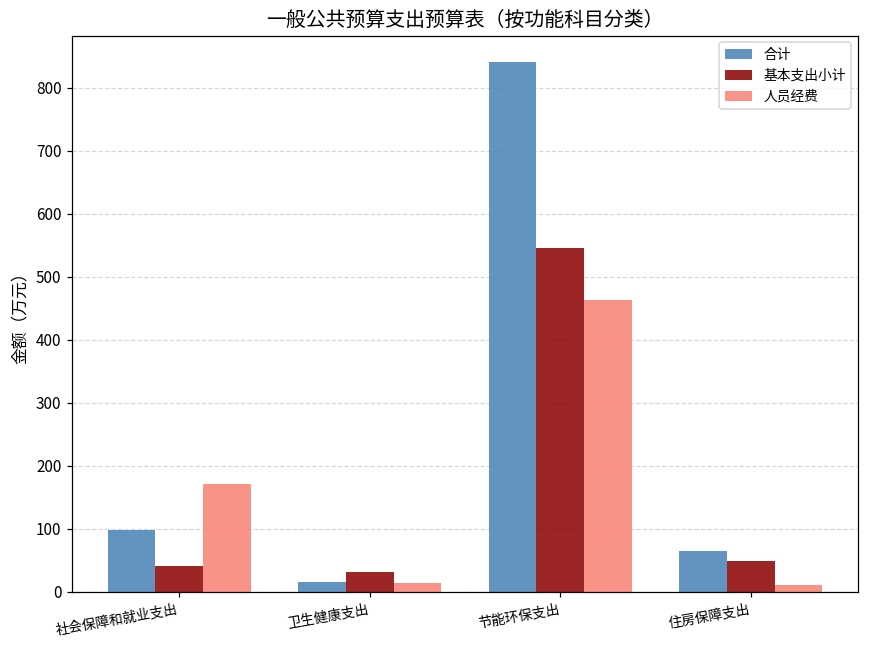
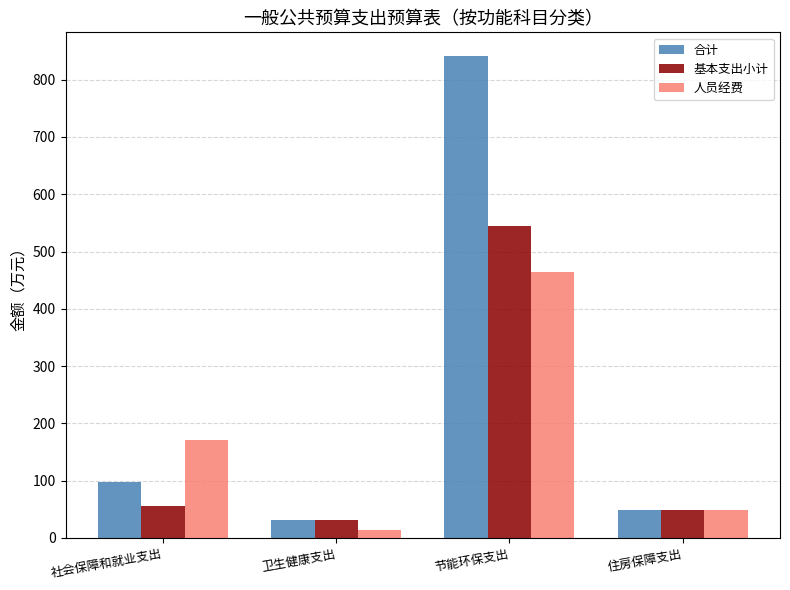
  {
    "合计": {
      "社会保障和就业支出": 100,
-     "卫生健康支出": 20,
+     "卫生健康支出": 30,
      "节能环保支出": 840,
-     "住房保障支出": 70
+     "住房保障支出": 50
    },
    "基本支出小计": {
-     "社会保障和就业支出": 40,
+     "社会保障和就业支出": 60,
      "卫生健康支出": 30,
      "节能环保支出": 550,
      "住房保障支出": 50
    },
    "人员经费": {
      "社会保障和就业支出": 170,
      "卫生健康支出": 10,
      "节能环保支出": 460,
-     "住房保障支出": 10
+     "住房保障支出": 50
    }
  }
